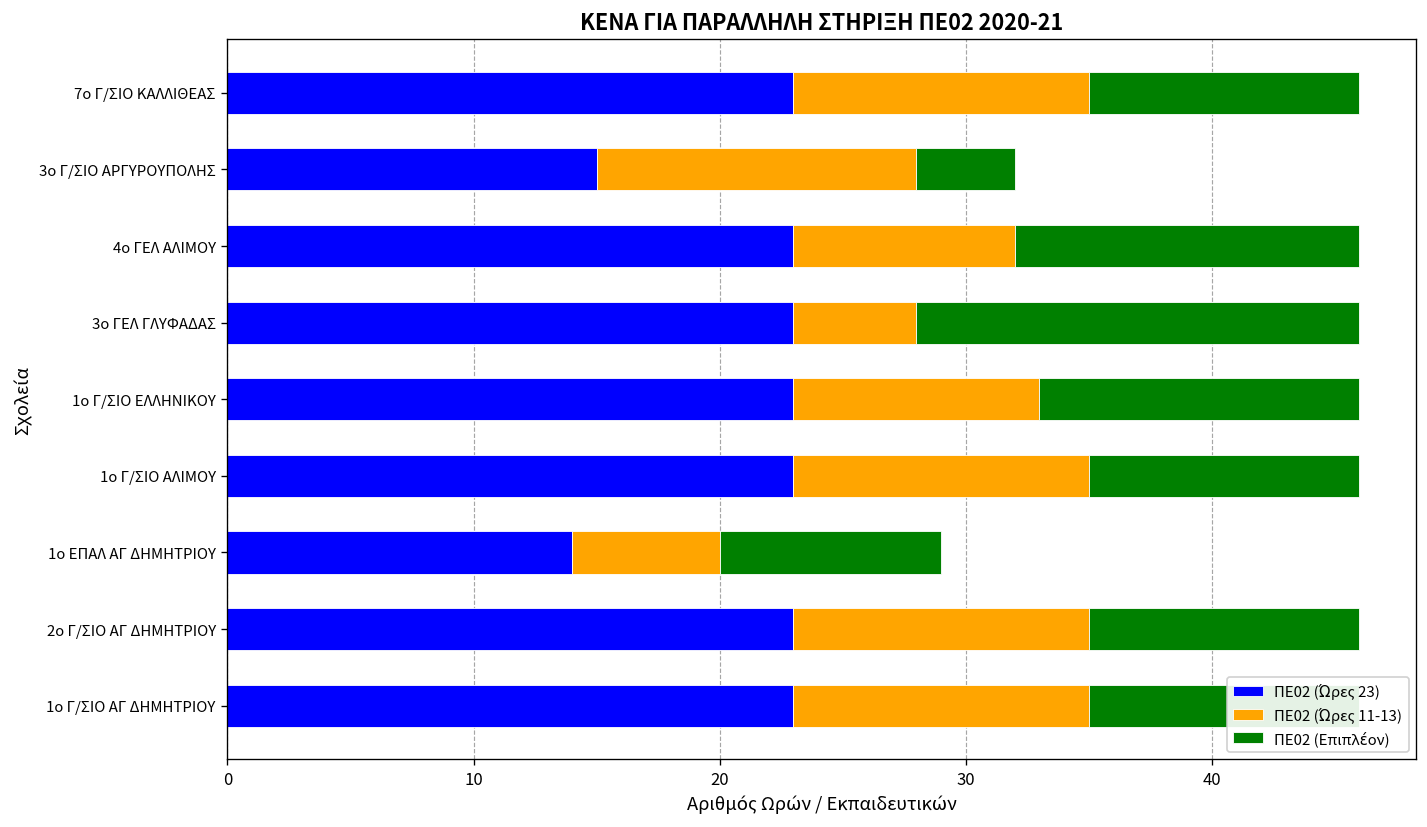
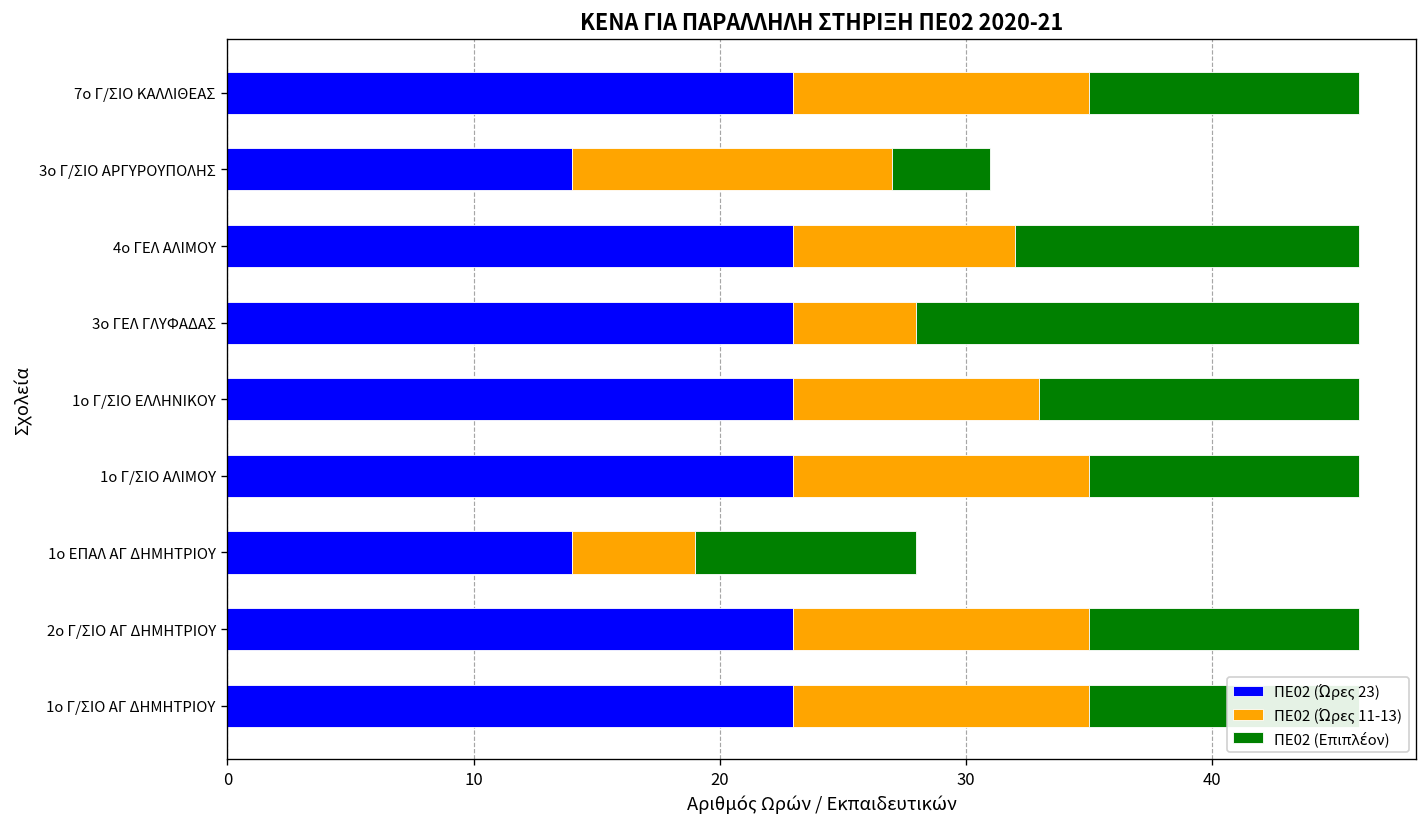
  {
    "ΠΕ02 (Ώρες 23)": {
      "7ο Γ/ΣΙΟ ΚΑΛΛΙΘΕΑΣ": 23,
-     "3ο Γ/ΣΙΟ ΑΡΓΥΡΟΥΠΟΛΗΣ": 15,
+     "3ο Γ/ΣΙΟ ΑΡΓΥΡΟΥΠΟΛΗΣ": 14,
      "4ο ΓΕΛ ΑΛΙΜΟΥ": 23,
      "3ο ΓΕΛ ΓΛΥΦΑΔΑΣ": 23,
      "1ο Γ/ΣΙΟ ΕΛΛΗΝΙΚΟΥ": 23,
      "1ο Γ/ΣΙΟ ΑΛΙΜΟΥ": 23,
      "1ο ΕΠΑΛ ΑΓ ΔΗΜΗΤΡΙΟΥ": 14,
      "2ο Γ/ΣΙΟ ΑΓ ΔΗΜΗΤΡΙΟΥ": 23,
      "1ο Γ/ΣΙΟ ΑΓ ΔΗΜΗΤΡΙΟΥ": 23
    },
    "ΠΕ02 (Ώρες 11-13)": {
      "7ο Γ/ΣΙΟ ΚΑΛΛΙΘΕΑΣ": 12,
      "3ο Γ/ΣΙΟ ΑΡΓΥΡΟΥΠΟΛΗΣ": 13,
      "4ο ΓΕΛ ΑΛΙΜΟΥ": 9,
      "3ο ΓΕΛ ΓΛΥΦΑΔΑΣ": 5,
      "1ο Γ/ΣΙΟ ΕΛΛΗΝΙΚΟΥ": 10,
      "1ο Γ/ΣΙΟ ΑΛΙΜΟΥ": 12,
-     "1ο ΕΠΑΛ ΑΓ ΔΗΜΗΤΡΙΟΥ": 6,
+     "1ο ΕΠΑΛ ΑΓ ΔΗΜΗΤΡΙΟΥ": 5,
      "2ο Γ/ΣΙΟ ΑΓ ΔΗΜΗΤΡΙΟΥ": 12,
      "1ο Γ/ΣΙΟ ΑΓ ΔΗΜΗΤΡΙΟΥ": 12
    },
    "ΠΕ02 (Επιπλέον)": {
      "7ο Γ/ΣΙΟ ΚΑΛΛΙΘΕΑΣ": 11,
      "3ο Γ/ΣΙΟ ΑΡΓΥΡΟΥΠΟΛΗΣ": 4,
      "4ο ΓΕΛ ΑΛΙΜΟΥ": 14,
      "3ο ΓΕΛ ΓΛΥΦΑΔΑΣ": 18,
      "1ο Γ/ΣΙΟ ΕΛΛΗΝΙΚΟΥ": 13,
      "1ο Γ/ΣΙΟ ΑΛΙΜΟΥ": 11,
      "1ο ΕΠΑΛ ΑΓ ΔΗΜΗΤΡΙΟΥ": 9,
      "2ο Γ/ΣΙΟ ΑΓ ΔΗΜΗΤΡΙΟΥ": 11
    }
  }
